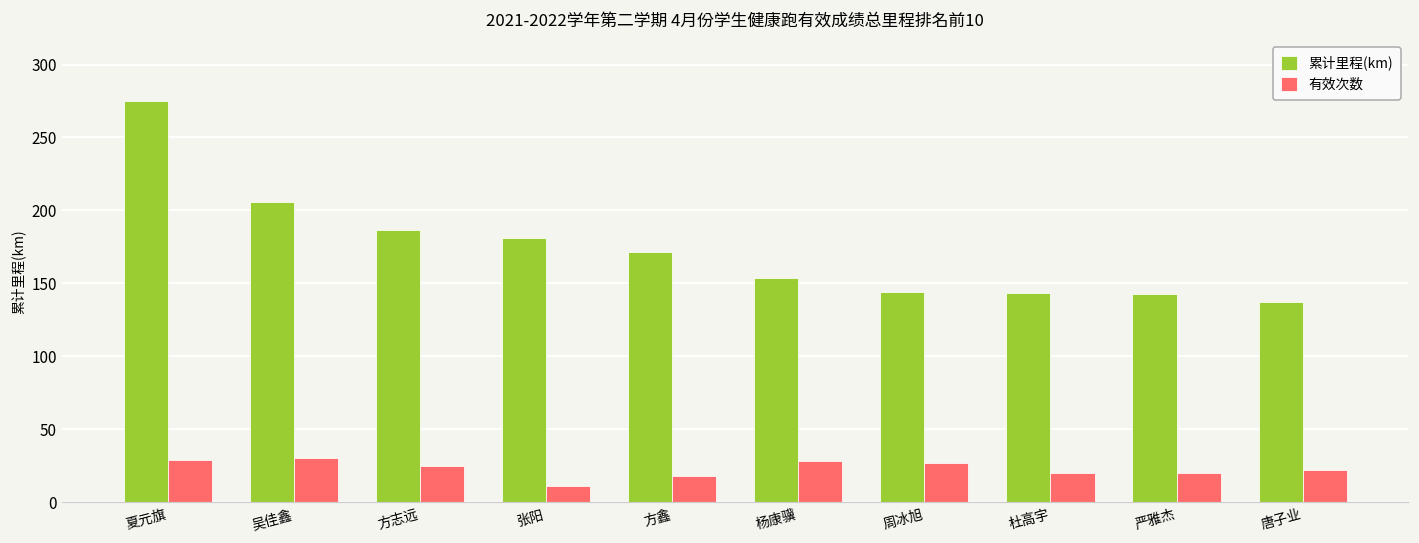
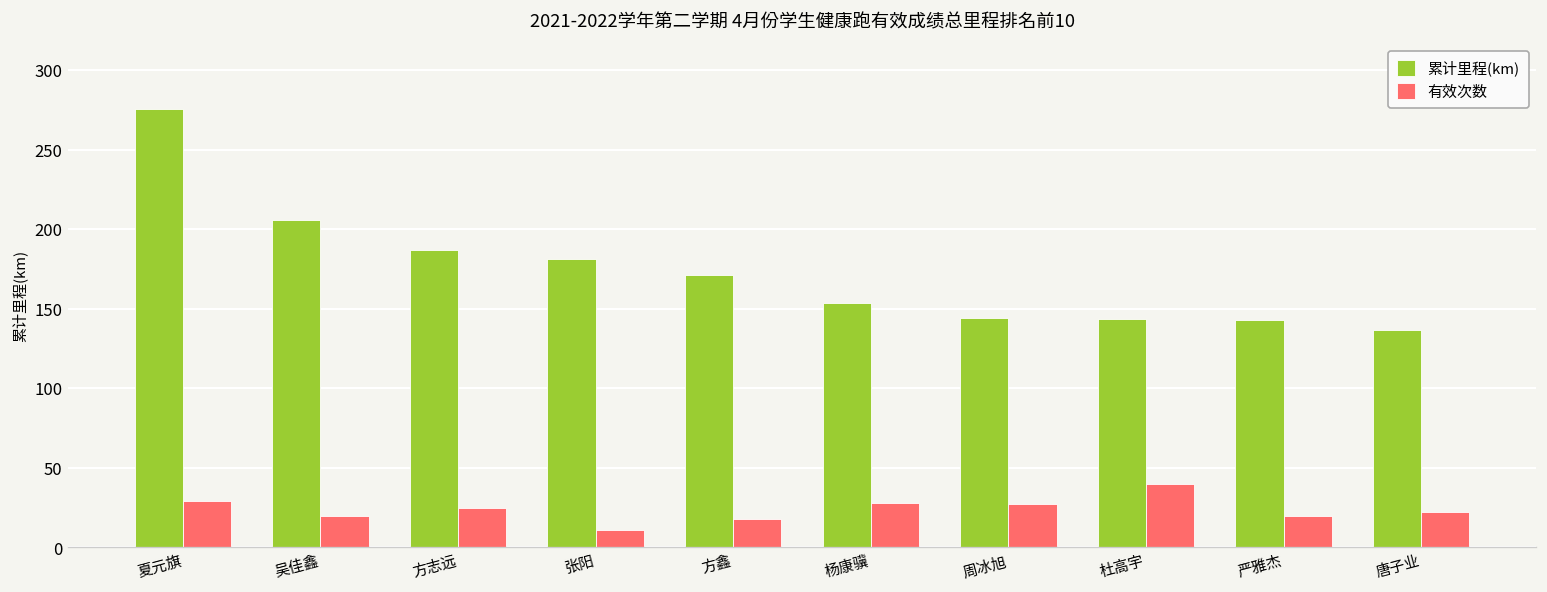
  {
    "累计里程(km)": {
      "夏元旗": 275,
      "吴佳鑫": 206,
      "方志远": 187,
      "张阳": 181,
      "方鑫": 171,
      "杨康骥": 153,
      "周冰旭": 144,
      "杜高宇": 144,
      "严雅杰": 143,
      "唐子业": 137
    },
    "有效次数": {
      "夏元旗": 29,
-     "吴佳鑫": 30,
+     "吴佳鑫": 20,
      "方志远": 25,
      "张阳": 11,
      "方鑫": 18,
      "杨康骥": 28,
      "周冰旭": 27,
-     "杜高宇": 20,
+     "杜高宇": 40,
      "严雅杰": 20,
      "唐子业": 22
    }
  }
